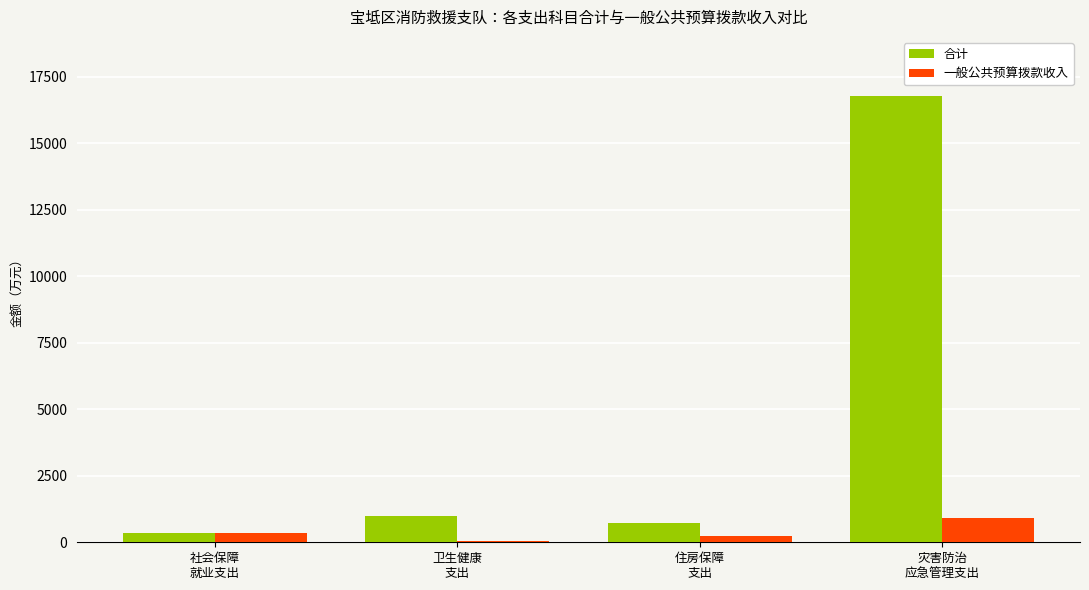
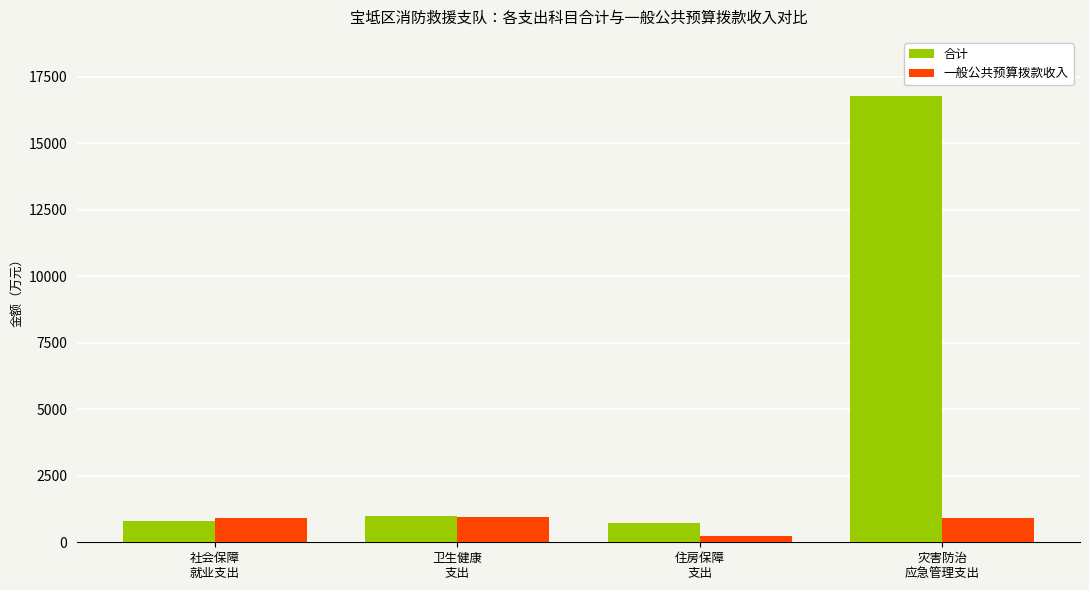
  {
    "合计": {
-     "社会保障 就业支出": 400,
+     "社会保障 就业支出": 800,
      "卫生健康 支出": 1000,
      "住房保障 支出": 700,
      "灾害防治 应急管理支出": 16800
    },
    "一般公共预算拨款收入": {
-     "社会保障 就业支出": 400,
-     "卫生健康 支出": 100,
+     "社会保障 就业支出": 900,
+     "卫生健康 支出": 1000,
      "住房保障 支出": 200,
      "灾害防治 应急管理支出": 900
    }
  }
